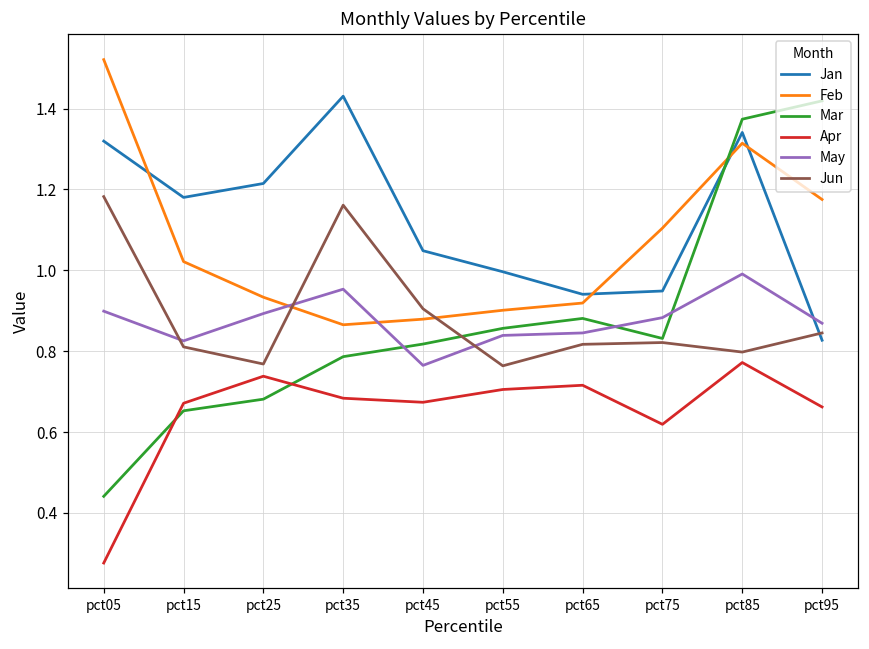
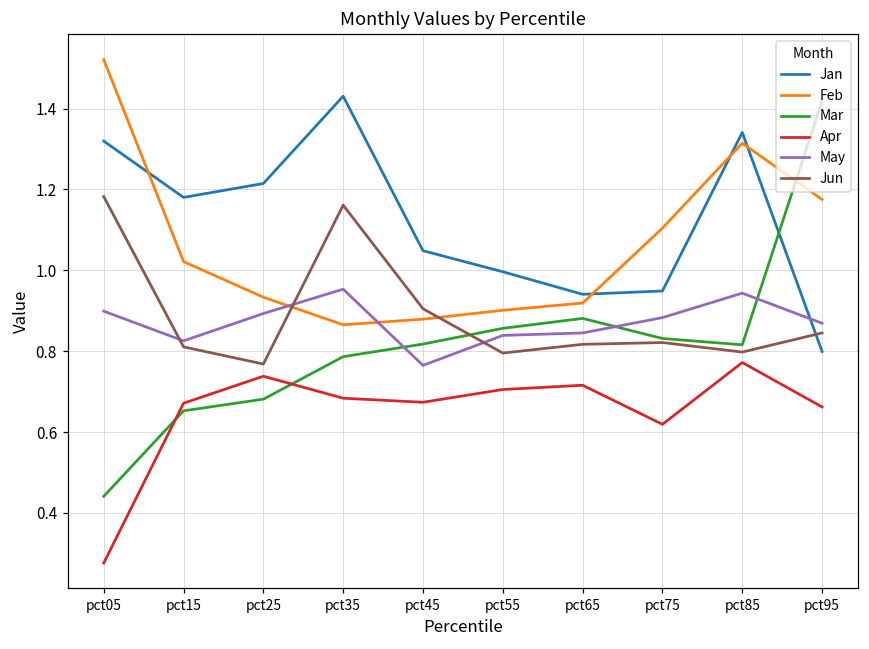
  {
    "Jan": {
      "pct05": 1.32,
      "pct15": 1.18,
      "pct25": 1.21,
      "pct35": 1.43,
      "pct45": 1.05,
      "pct55": 1.00,
      "pct65": 0.94,
      "pct75": 0.95,
      "pct85": 1.34,
-     "pct95": 0.83
+     "pct95": 0.80
    },
    "Feb": {
      "pct05": 1.52,
      "pct15": 1.02,
      "pct25": 0.93,
      "pct35": 0.87,
      "pct45": 0.88,
      "pct55": 0.90,
      "pct65": 0.92,
      "pct75": 1.10,
      "pct85": 1.31,
      "pct95": 1.18
    },
    "Mar": {
      "pct05": 0.44,
      "pct15": 0.65,
      "pct25": 0.68,
      "pct35": 0.79,
      "pct45": 0.82,
      "pct55": 0.86,
      "pct65": 0.88,
      "pct75": 0.83,
-     "pct85": 1.37
+     "pct85": 0.82
    },
    "Apr": {
      "pct05": 0.28,
      "pct15": 0.67,
      "pct25": 0.74,
      "pct35": 0.68,
      "pct45": 0.67,
      "pct55": 0.71,
      "pct65": 0.72,
      "pct75": 0.62,
      "pct85": 0.77,
      "pct95": 0.66
    },
    "May": {
      "pct05": 0.90,
      "pct15": 0.83,
      "pct25": 0.89,
      "pct35": 0.95,
      "pct45": 0.76,
      "pct55": 0.84,
      "pct65": 0.85,
      "pct75": 0.88,
-     "pct85": 0.99,
+     "pct85": 0.94,
      "pct95": 0.87
    },
    "Jun": {
      "pct05": 1.18,
      "pct15": 0.81,
      "pct25": 0.77,
      "pct35": 1.16,
      "pct45": 0.90,
-     "pct55": 0.76,
+     "pct55": 0.80,
      "pct65": 0.82,
      "pct75": 0.82,
      "pct85": 0.80,
      "pct95": 0.85
    }
  }
